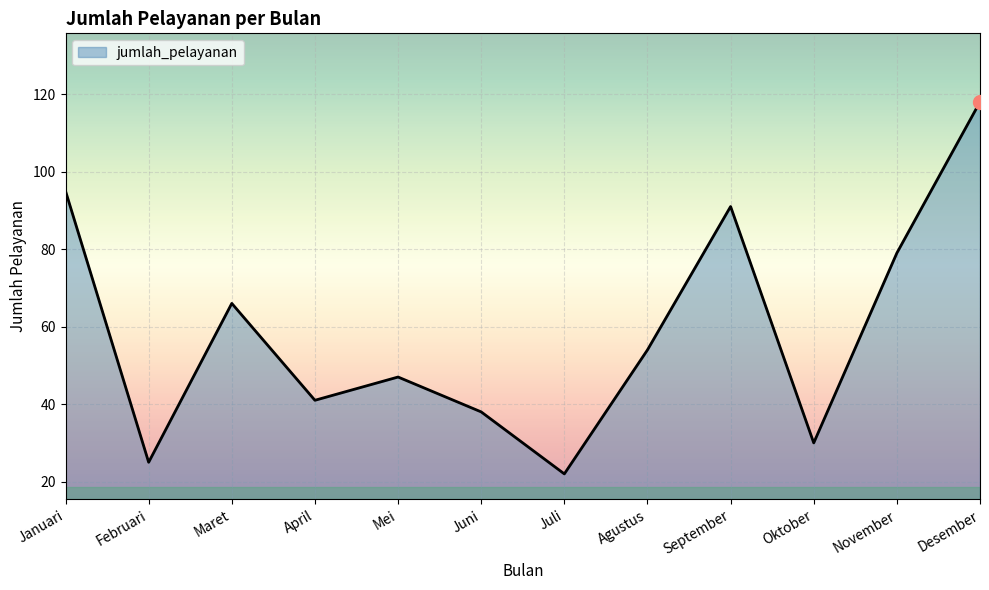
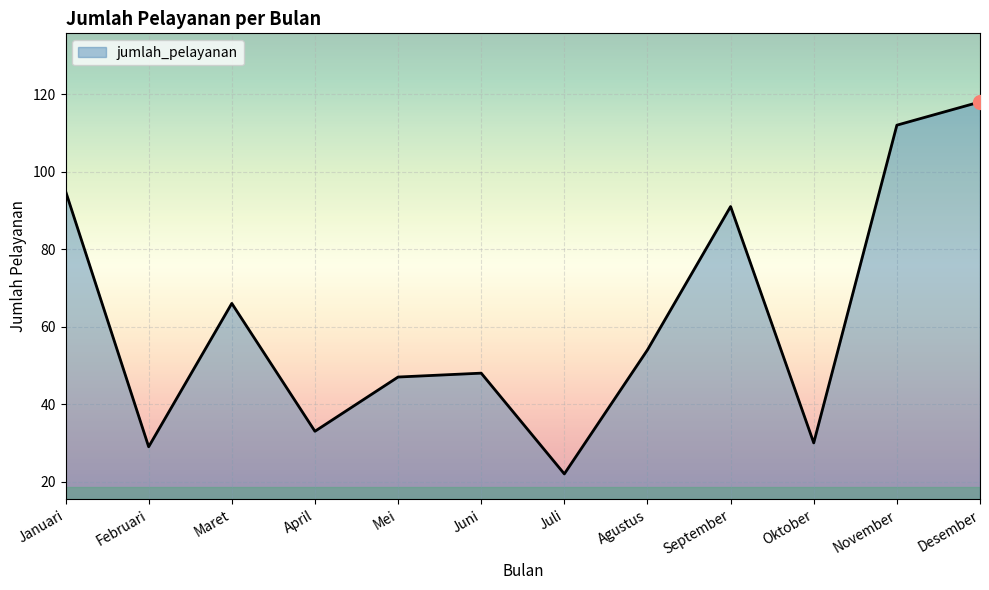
  {
    "jumlah_pelayanan": {
      "Januari": 95,
-     "Februari": 25,
+     "Februari": 29,
      "Maret": 66,
-     "April": 41,
+     "April": 33,
      "Mei": 47,
-     "Juni": 38,
+     "Juni": 48,
      "Juli": 22,
      "Agustus": 54,
      "September": 91,
      "Oktober": 30,
-     "November": 79
+     "November": 112
    }
  }
